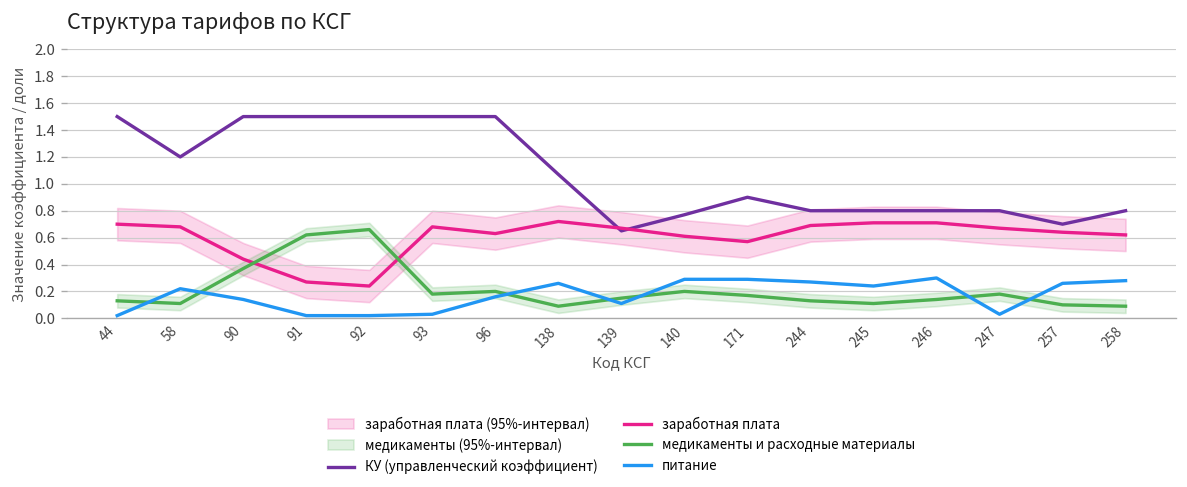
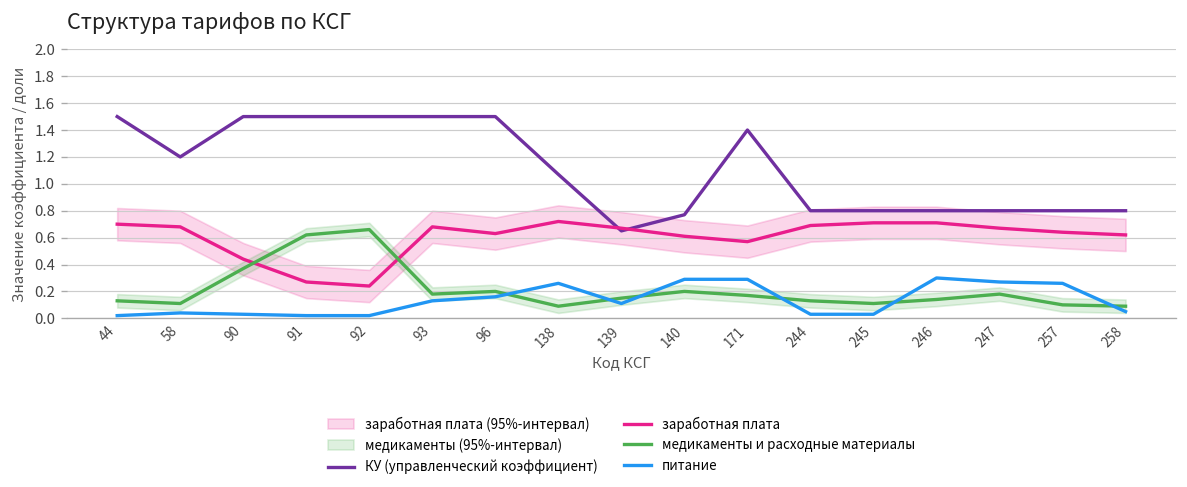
  {
    "КУ (управленческий коэффициент)": {
      "44": 1.5,
      "58": 1.2,
      "90": 1.5,
      "91": 1.5,
      "92": 1.5,
      "93": 1.5,
      "96": 1.5,
      "138": 1.07,
      "140": 0.77,
-     "171": 0.9,
+     "171": 1.4,
      "245": 0.8,
      "246": 0.8,
-     "257": 0.7,
+     "257": 0.8,
      "258": 0.8
    },
    "питание": {
      "44": 0.02,
-     "58": 0.22,
-     "90": 0.14,
+     "58": 0.04,
+     "90": 0.03,
      "91": 0.02,
      "92": 0.02,
-     "93": 0.03,
+     "93": 0.13,
      "96": 0.16,
      "138": 0.26,
      "139": 0.11,
      "140": 0.29,
      "171": 0.29,
-     "244": 0.27,
-     "245": 0.24,
+     "244": 0.03,
+     "245": 0.03,
      "246": 0.30,
-     "247": 0.03,
+     "247": 0.27,
      "257": 0.26,
-     "258": 0.28
+     "258": 0.05
    }
  }
